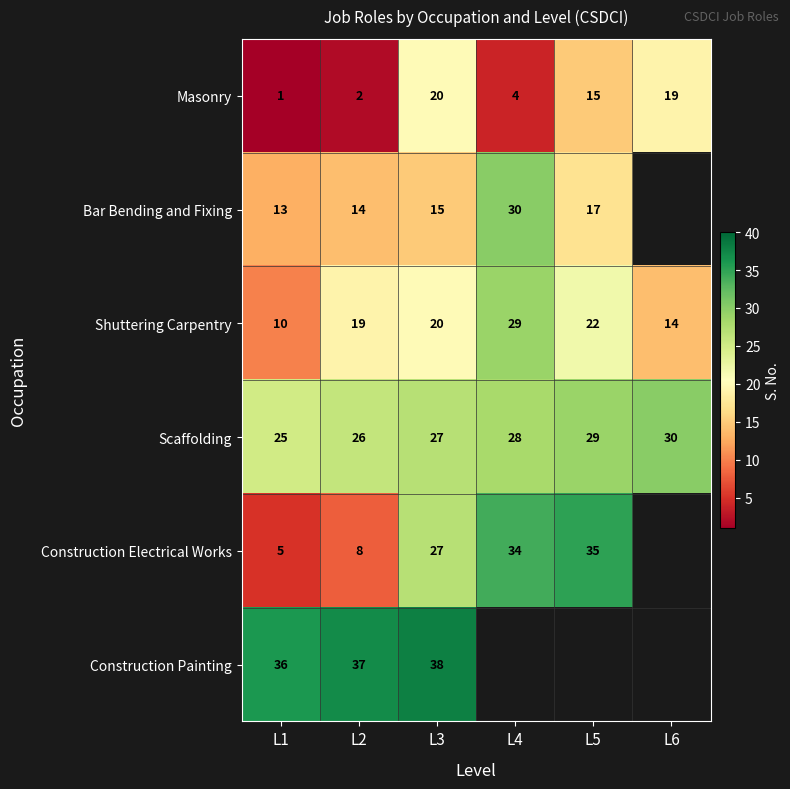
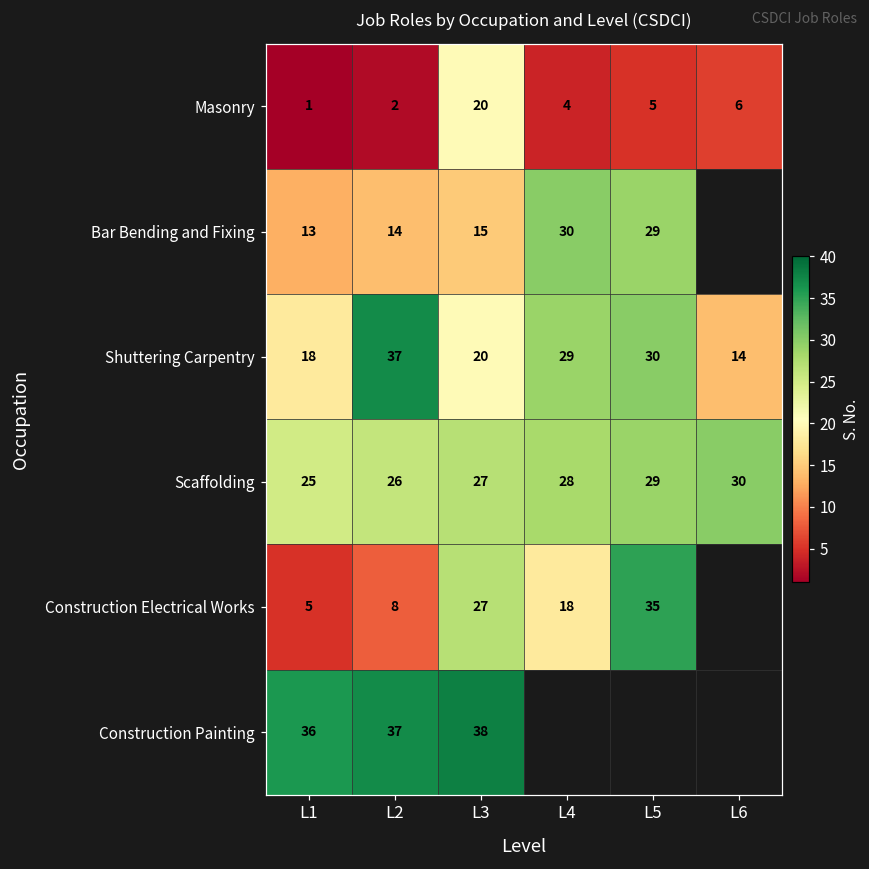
  {
    "Masonry": {
      "L1": 1,
      "L2": 2,
      "L3": 20,
      "L4": 4,
-     "L5": 15,
-     "L6": 19
+     "L5": 5,
+     "L6": 6
    },
    "Bar Bending and Fixing": {
      "L1": 13,
      "L2": 14,
      "L3": 15,
      "L4": 30,
-     "L5": 17
+     "L5": 29
    },
    "Shuttering Carpentry": {
-     "L1": 10,
-     "L2": 19,
+     "L1": 18,
+     "L2": 37,
      "L3": 20,
      "L4": 29,
-     "L5": 22,
+     "L5": 30,
      "L6": 14
    },
    "Scaffolding": {
      "L1": 25,
      "L2": 26,
      "L3": 27,
      "L4": 28,
      "L5": 29,
      "L6": 30
    },
    "Construction Electrical Works": {
      "L1": 5,
      "L2": 8,
      "L3": 27,
-     "L4": 34,
+     "L4": 18,
      "L5": 35
    },
    "Construction Painting": {
      "L1": 36,
      "L2": 37,
      "L3": 38
    }
  }
